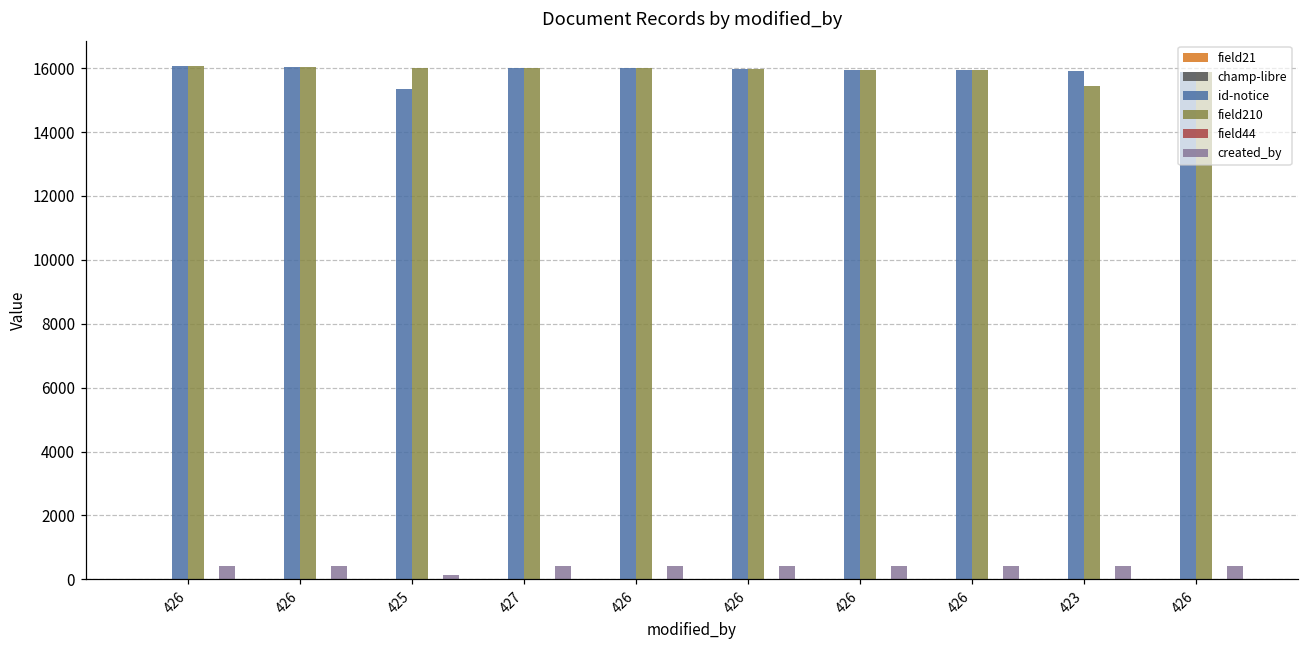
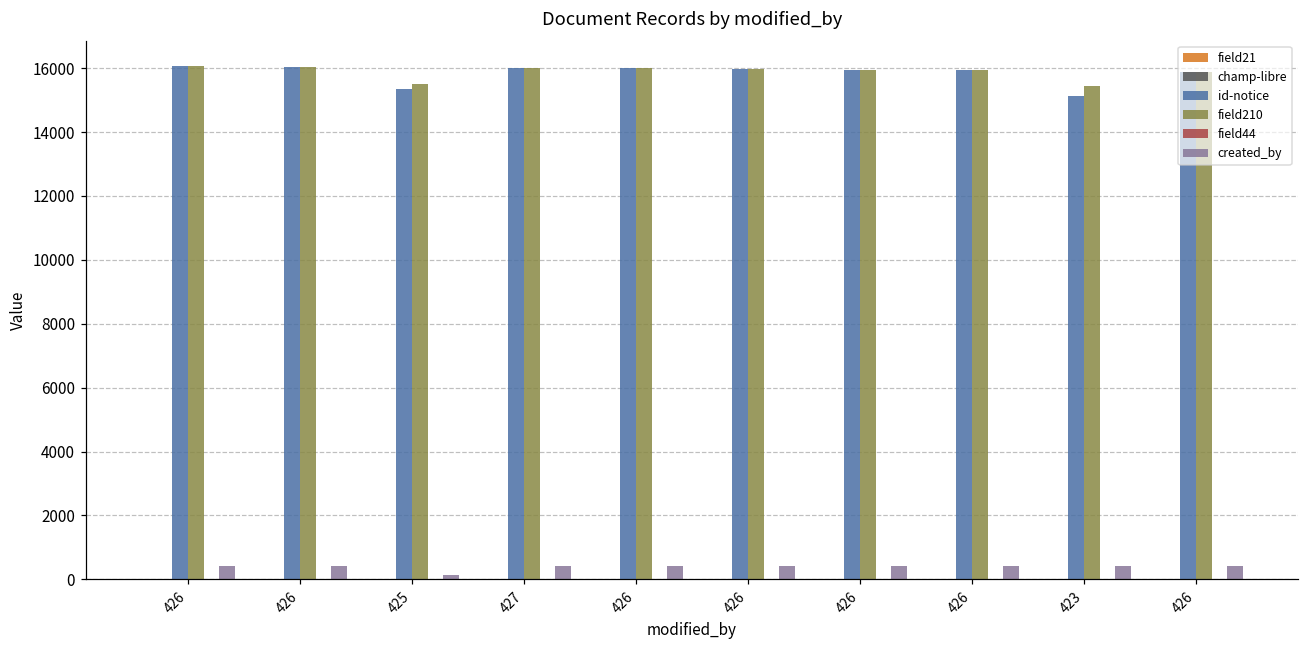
  {
    "field21": {
      "425": 0,
      "427": 0,
      "423": 0
    },
    "champ-libre": {
      "425": 0,
      "427": 0,
      "423": 0
    },
    "id-notice": {
      "425": 15300,
      "427": 16000,
-     "423": 15900
+     "423": 15100
    },
    "field210": {
-     "425": 16000,
+     "425": 15500,
      "427": 16000,
      "423": 15400
    },
    "field44": {
      "425": 0,
      "427": 0,
      "423": 0
    },
    "created_by": {
      "425": 100,
      "427": 400,
      "423": 400
    }
  }
